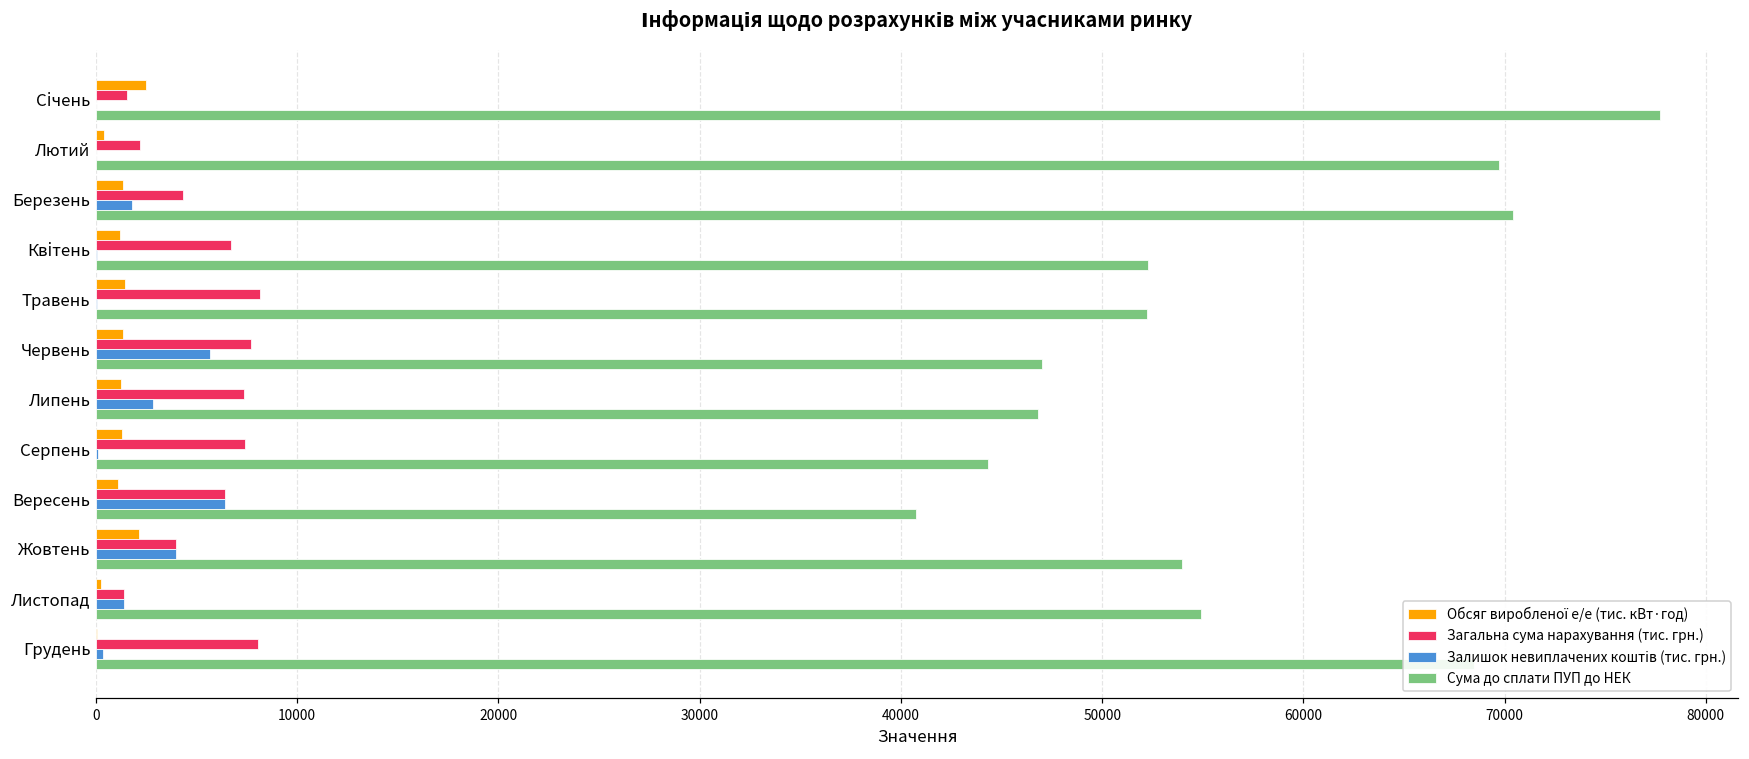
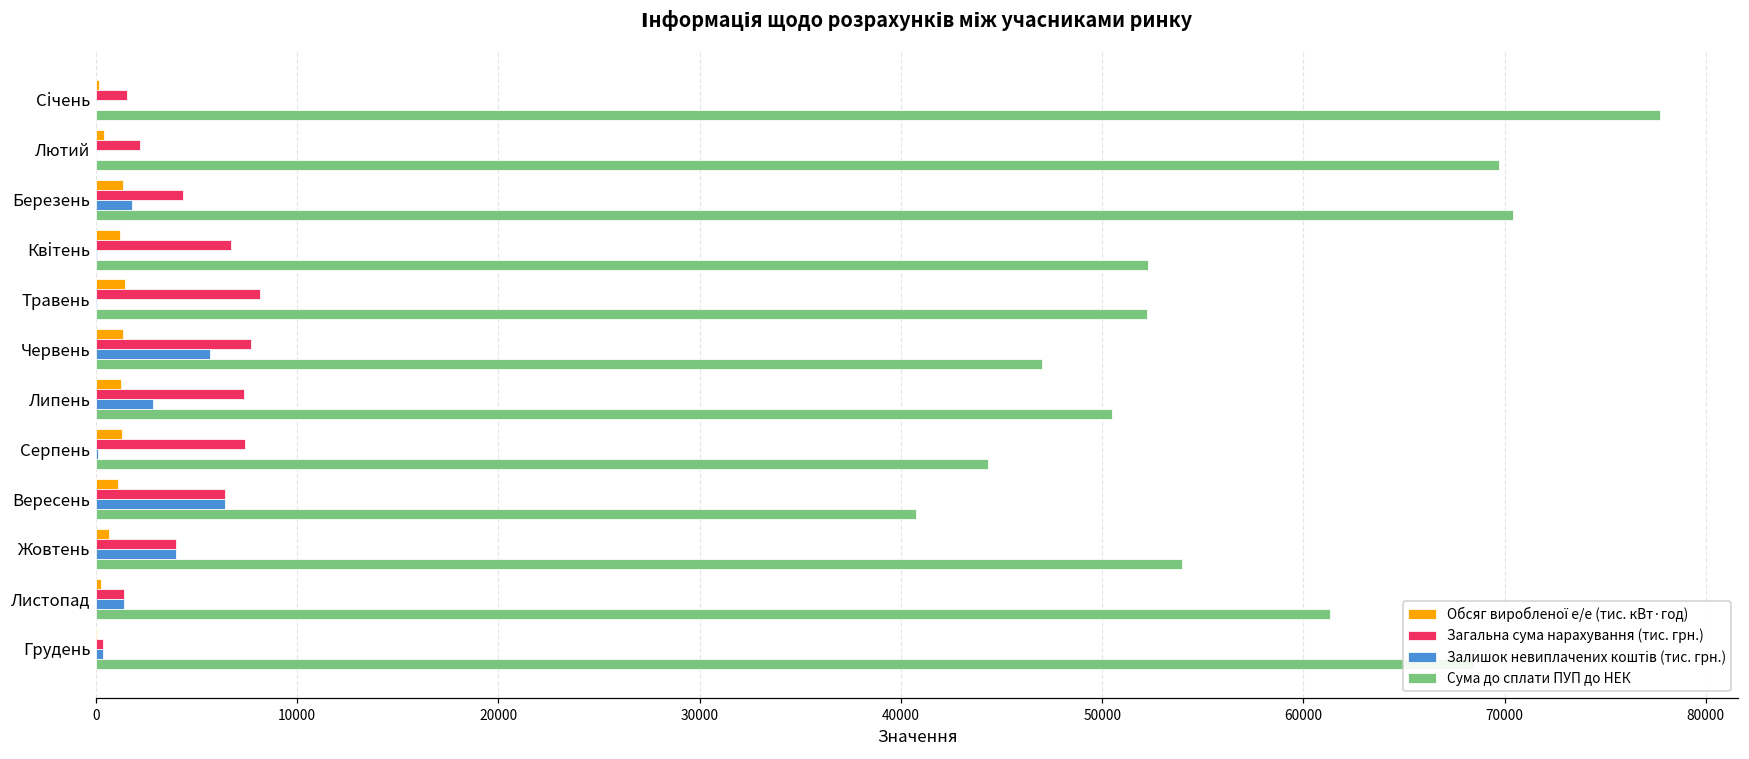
  {
    "Обсяг виробленої е/е (тис. кВт·год)": {
-     "Січень": 2500,
+     "Січень": 100,
      "Лютий": 400,
      "Березень": 1300,
      "Квітень": 1200,
      "Травень": 1500,
      "Червень": 1400,
      "Липень": 1300,
      "Серпень": 1300,
      "Вересень": 1100,
-     "Жовтень": 2100,
+     "Жовтень": 600,
      "Листопад": 200
    },
    "Загальна сума нарахування (тис. грн.)": {
      "Січень": 1500,
      "Лютий": 2200,
      "Березень": 4300,
      "Квітень": 6700,
      "Травень": 8200,
      "Червень": 7700,
      "Липень": 7400,
      "Серпень": 7400,
      "Вересень": 6400,
      "Жовтень": 4000,
      "Листопад": 1400,
-     "Грудень": 8000
+     "Грудень": 300
    },
    "Залишок невиплачених коштів (тис. грн.)": {
      "Січень": 0,
      "Березень": 1800,
      "Червень": 5700,
      "Липень": 2800,
      "Вересень": 6400,
      "Жовтень": 4000,
      "Листопад": 1400,
      "Грудень": 300
    },
    "Сума до сплати ПУП до НЕК": {
      "Січень": 77700,
      "Лютий": 69700,
      "Березень": 70400,
      "Квітень": 52300,
      "Травень": 52200,
      "Червень": 47000,
-     "Липень": 46800,
+     "Липень": 50500,
      "Серпень": 44300,
      "Вересень": 40800,
      "Жовтень": 54000,
-     "Листопад": 54900
+     "Листопад": 61300
    }
  }
